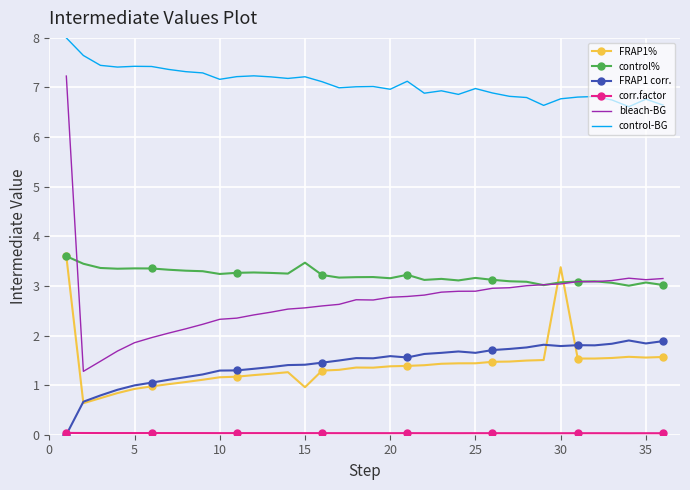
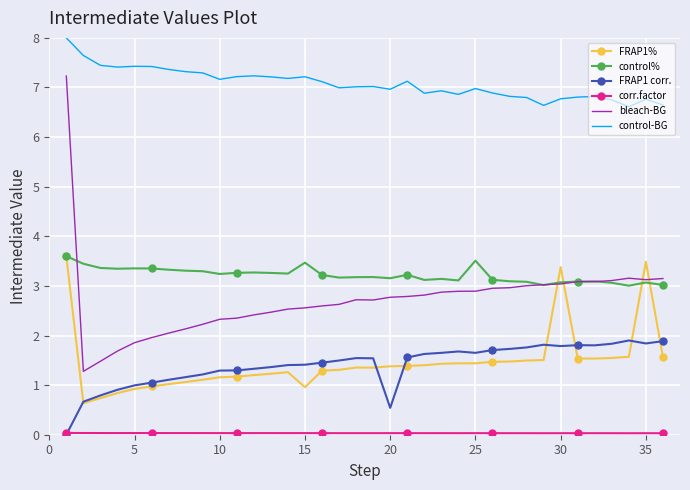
  {
    "FRAP1%": {
      "5": 0.9,
      "10": 1.2,
      "15": 1.0,
      "20": 1.4,
      "25": 1.4,
      "30": 3.4,
-     "35": 1.6
+     "35": 3.5
    },
    "control%": {
      "5": 3.4,
      "10": 3.2,
      "15": 3.5,
      "20": 3.2,
-     "25": 3.2,
+     "25": 3.5,
      "35": 3.1
    },
    "FRAP1 corr.": {
      "5": 1.0,
      "10": 1.3,
      "15": 1.4,
-     "20": 1.6,
+     "20": 0.5,
      "25": 1.7,
      "30": 1.8,
      "35": 1.8
    },
    "corr.factor": {
      "5": 0.0,
      "10": 0.0,
      "15": 0.0,
      "20": 0.0,
      "25": 0.0,
      "30": 0.0,
      "35": 0.0
    },
    "bleach-BG": {
      "5": 1.9,
      "10": 2.3,
      "15": 2.6,
      "20": 2.8,
      "25": 2.9,
      "35": 3.1
    },
    "control-BG": {
      "5": 7.4,
      "10": 7.2,
      "15": 7.2,
      "20": 7.0,
      "25": 7.0,
      "30": 6.8
    }
  }
